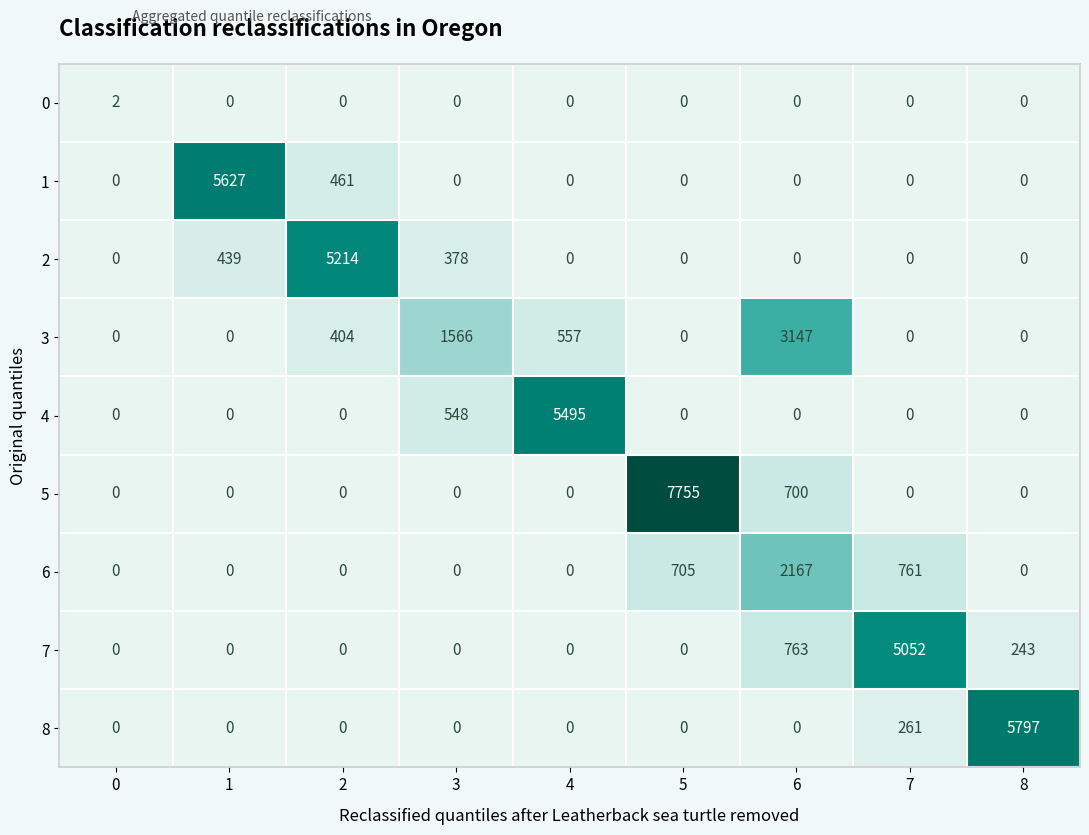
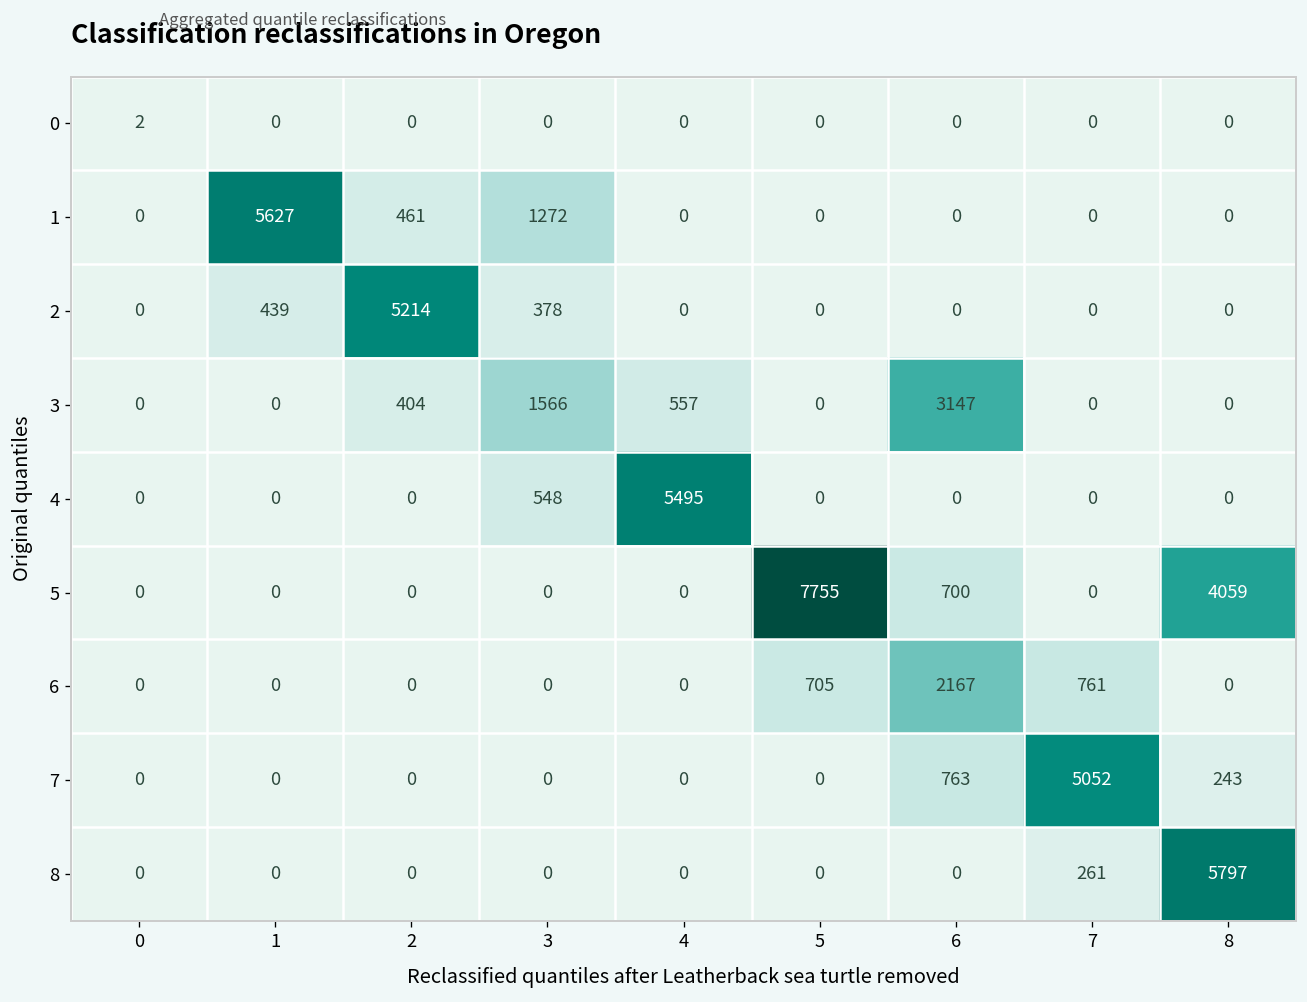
  {
    "0": {
      "0": 2,
      "1": 0,
      "2": 0,
      "3": 0,
      "4": 0,
      "5": 0,
      "6": 0,
      "7": 0,
      "8": 0
    },
    "1": {
      "0": 0,
      "1": 5627,
      "2": 461,
-     "3": 0,
+     "3": 1272,
      "4": 0,
      "5": 0,
      "6": 0,
      "7": 0,
      "8": 0
    },
    "2": {
      "0": 0,
      "1": 439,
      "2": 5214,
      "3": 378,
      "4": 0,
      "5": 0,
      "6": 0,
      "7": 0,
      "8": 0
    },
    "3": {
      "0": 0,
      "1": 0,
      "2": 404,
      "3": 1566,
      "4": 557,
      "5": 0,
      "6": 3147,
      "7": 0,
      "8": 0
    },
    "4": {
      "0": 0,
      "1": 0,
      "2": 0,
      "3": 548,
      "4": 5495,
      "5": 0,
      "6": 0,
      "7": 0,
      "8": 0
    },
    "5": {
      "0": 0,
      "1": 0,
      "2": 0,
      "3": 0,
      "4": 0,
      "5": 7755,
      "6": 700,
      "7": 0,
-     "8": 0
+     "8": 4059
    },
    "6": {
      "0": 0,
      "1": 0,
      "2": 0,
      "3": 0,
      "4": 0,
      "5": 705,
      "6": 2167,
      "7": 761,
      "8": 0
    },
    "7": {
      "0": 0,
      "1": 0,
      "2": 0,
      "3": 0,
      "4": 0,
      "5": 0,
      "6": 763,
      "7": 5052,
      "8": 243
    },
    "8": {
      "0": 0,
      "1": 0,
      "2": 0,
      "3": 0,
      "4": 0,
      "5": 0,
      "6": 0,
      "7": 261,
      "8": 5797
    }
  }
